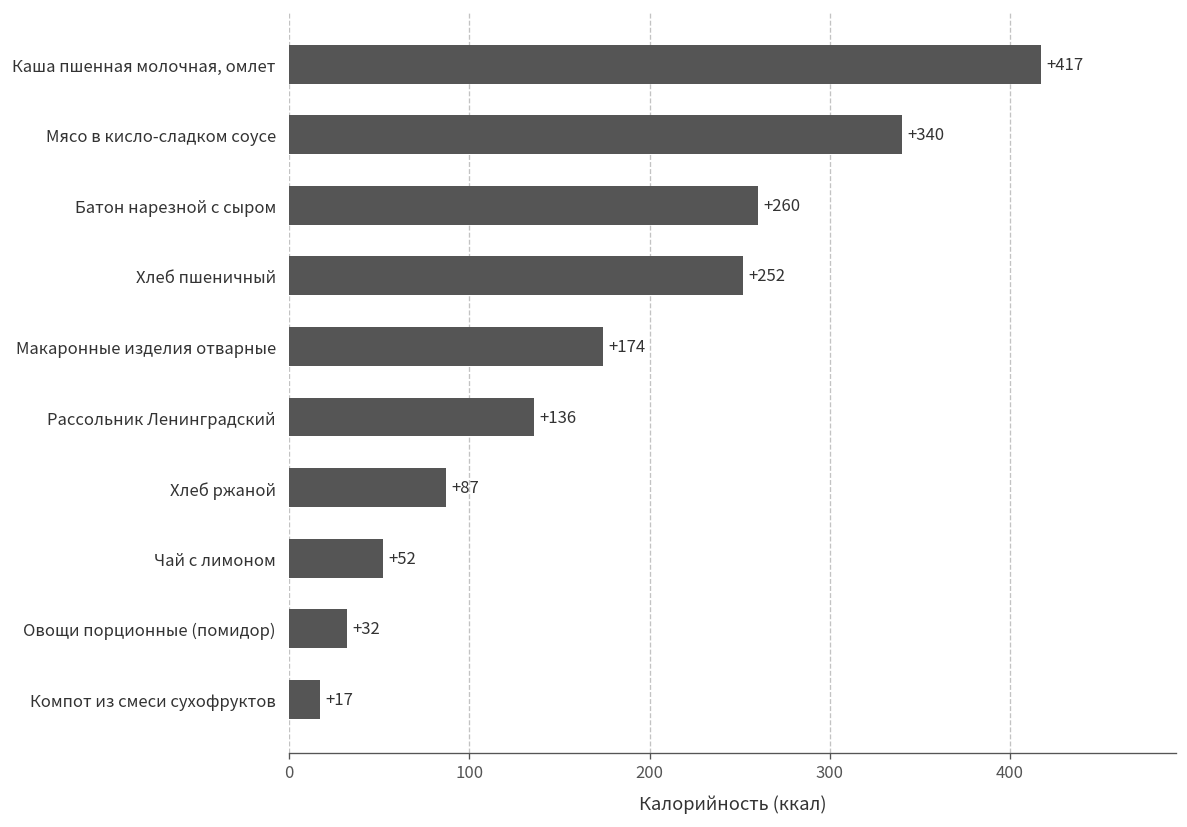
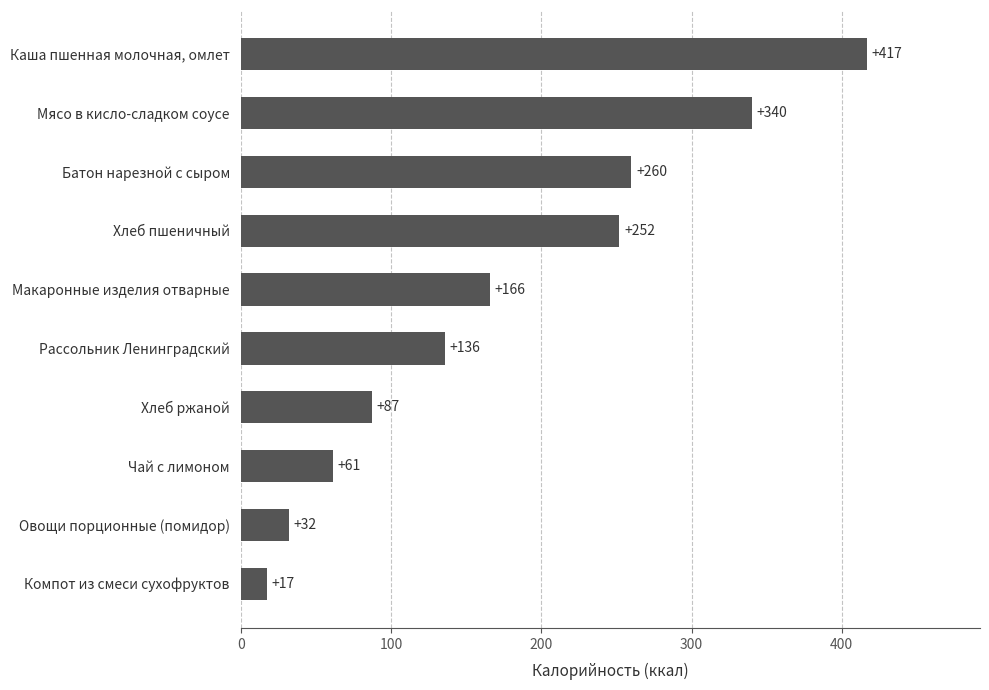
  {
    "Каша пшенная молочная, омлет": "+417",
    "Мясо в кисло-сладком соусе": "+340",
    "Батон нарезной с сыром": "+260",
    "Хлеб пшеничный": "+252",
-   "Макаронные изделия отварные": "+174",
+   "Макаронные изделия отварные": "+166",
    "Рассольник Ленинградский": "+136",
    "Хлеб ржаной": "+87",
-   "Чай с лимоном": "+52",
+   "Чай с лимоном": "+61",
    "Овощи порционные (помидор)": "+32",
    "Компот из смеси сухофруктов": "+17"
  }
